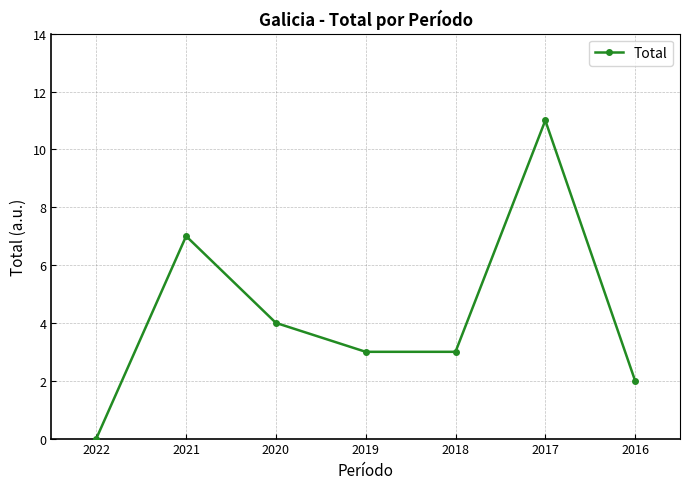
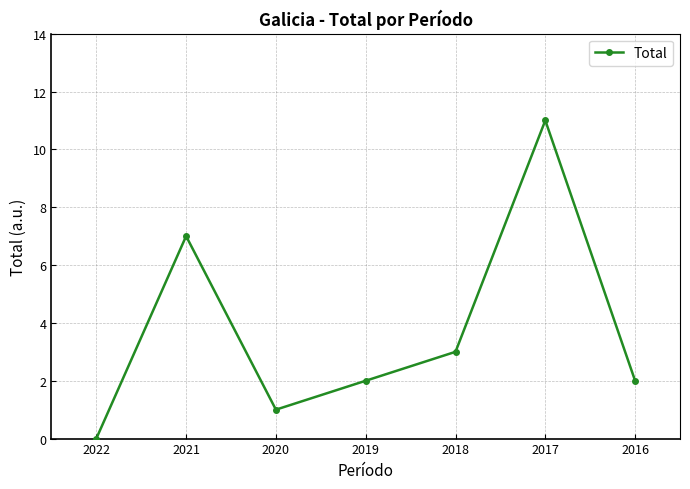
  {
    "2022": 0,
    "2021": 7,
-   "2020": 4,
-   "2019": 3,
+   "2020": 1,
+   "2019": 2,
    "2018": 3,
    "2017": 11,
    "2016": 2
  }
